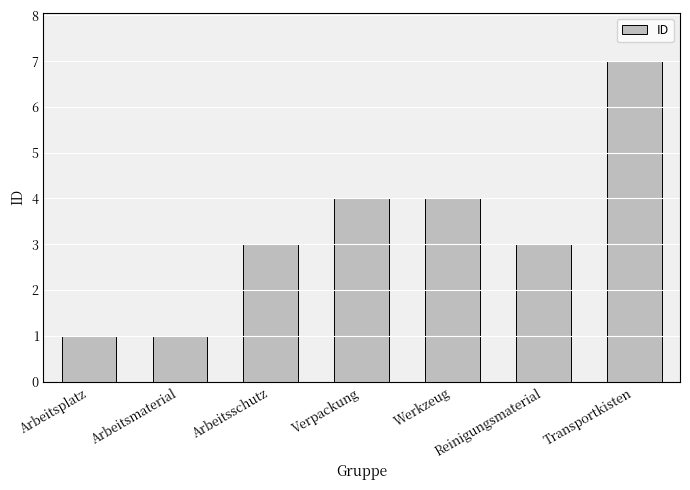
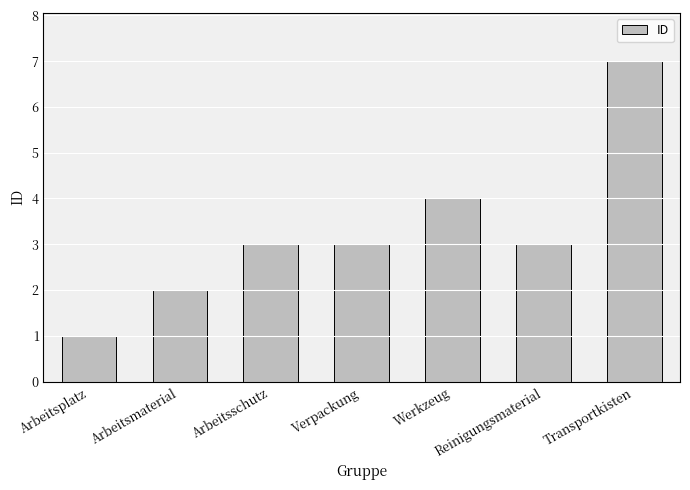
  {
    "Arbeitsplatz": 1,
-   "Arbeitsmaterial": 1,
+   "Arbeitsmaterial": 2,
    "Arbeitsschutz": 3,
-   "Verpackung": 4,
+   "Verpackung": 3,
    "Werkzeug": 4,
    "Reinigungsmaterial": 3,
    "Transportkisten": 7
  }
